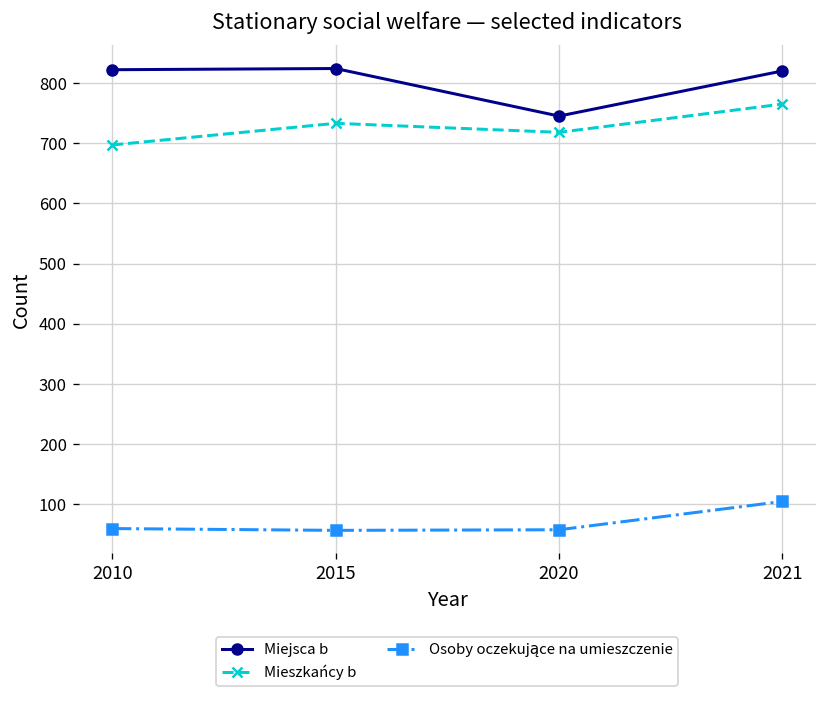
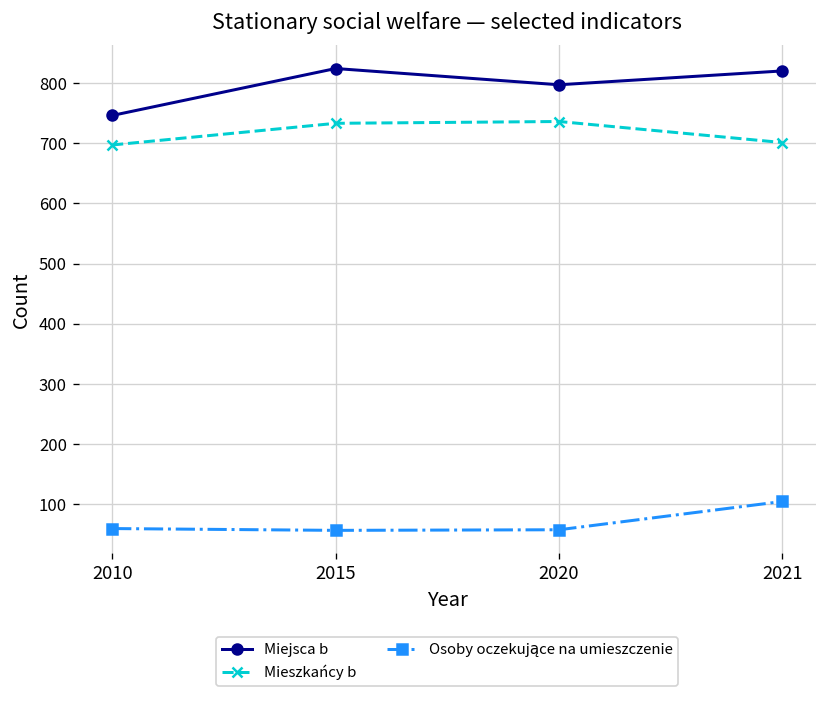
  {
    "Miejsca b": {
-     "2010": 820,
+     "2010": 750,
      "2015": 820,
-     "2020": 750,
+     "2020": 800,
      "2021": 820
    },
    "Mieszkańcy b": {
      "2010": 700,
      "2015": 730,
-     "2020": 720,
-     "2021": 770
+     "2020": 740,
+     "2021": 700
    },
    "Osoby oczekujące na umieszczenie": {
      "2010": 60,
      "2015": 60,
      "2020": 60,
      "2021": 110
    }
  }
